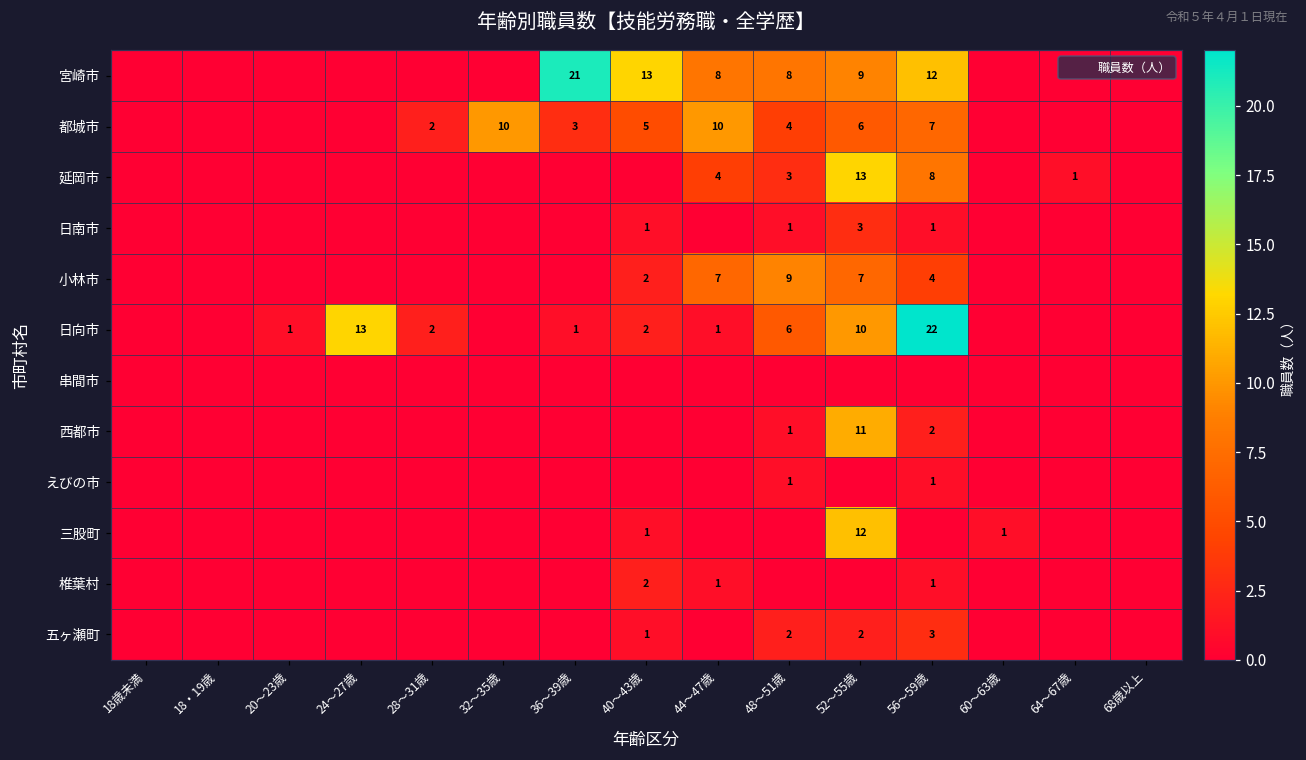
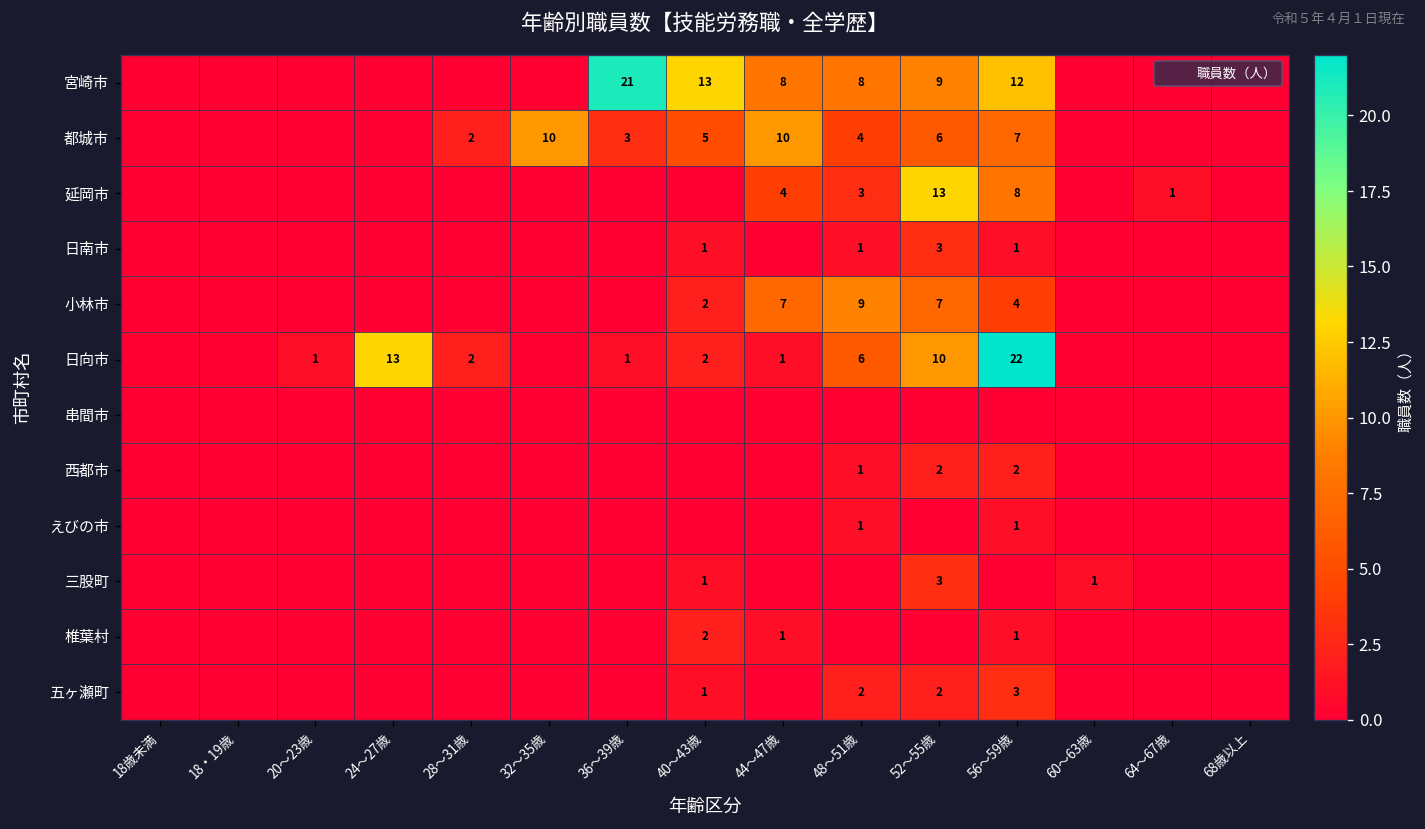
  {
    "宮崎市": {
      "36～39歳": 21,
      "40～43歳": 13,
      "44～47歳": 8,
      "48～51歳": 8,
      "52～55歳": 9,
      "56～59歳": 12
    },
    "都城市": {
      "28～31歳": 2,
      "32～35歳": 10,
      "36～39歳": 3,
      "40～43歳": 5,
      "44～47歳": 10,
      "48～51歳": 4,
      "52～55歳": 6,
      "56～59歳": 7
    },
    "延岡市": {
      "44～47歳": 4,
      "48～51歳": 3,
      "52～55歳": 13,
      "56～59歳": 8,
      "64～67歳": 1
    },
    "日南市": {
      "40～43歳": 1,
      "48～51歳": 1,
      "52～55歳": 3,
      "56～59歳": 1
    },
    "小林市": {
      "40～43歳": 2,
      "44～47歳": 7,
      "48～51歳": 9,
      "52～55歳": 7,
      "56～59歳": 4
    },
    "日向市": {
      "20～23歳": 1,
      "24～27歳": 13,
      "28～31歳": 2,
      "36～39歳": 1,
      "40～43歳": 2,
      "44～47歳": 1,
      "48～51歳": 6,
      "52～55歳": 10,
      "56～59歳": 22
    },
    "西都市": {
      "48～51歳": 1,
-     "52～55歳": 11,
+     "52～55歳": 2,
      "56～59歳": 2
    },
    "えびの市": {
      "48～51歳": 1,
      "56～59歳": 1
    },
    "三股町": {
      "40～43歳": 1,
-     "52～55歳": 12,
+     "52～55歳": 3,
      "60～63歳": 1
    },
    "椎葉村": {
      "40～43歳": 2,
      "44～47歳": 1,
      "56～59歳": 1
    },
    "五ヶ瀬町": {
      "40～43歳": 1,
      "48～51歳": 2,
      "52～55歳": 2,
      "56～59歳": 3
    }
  }
